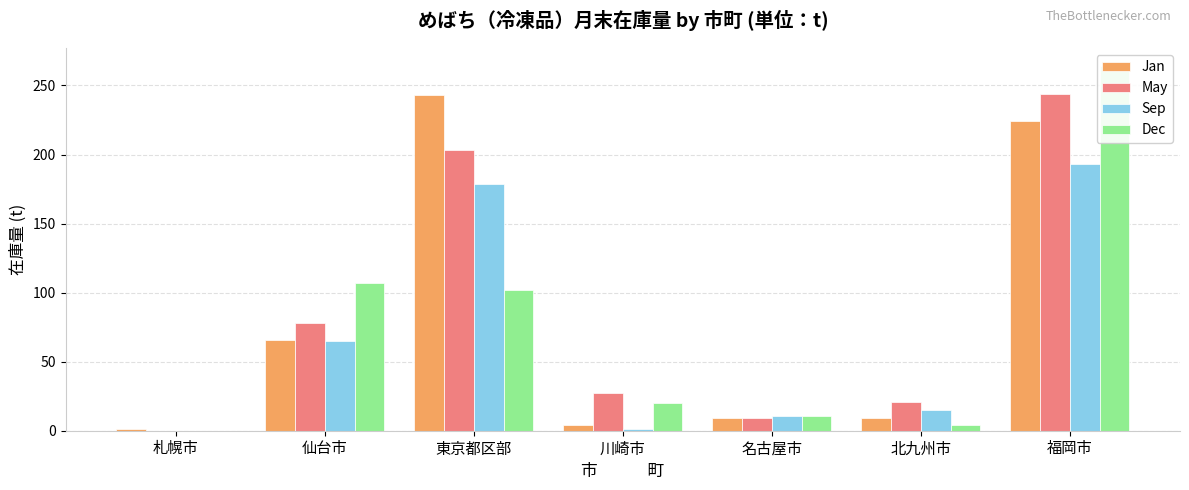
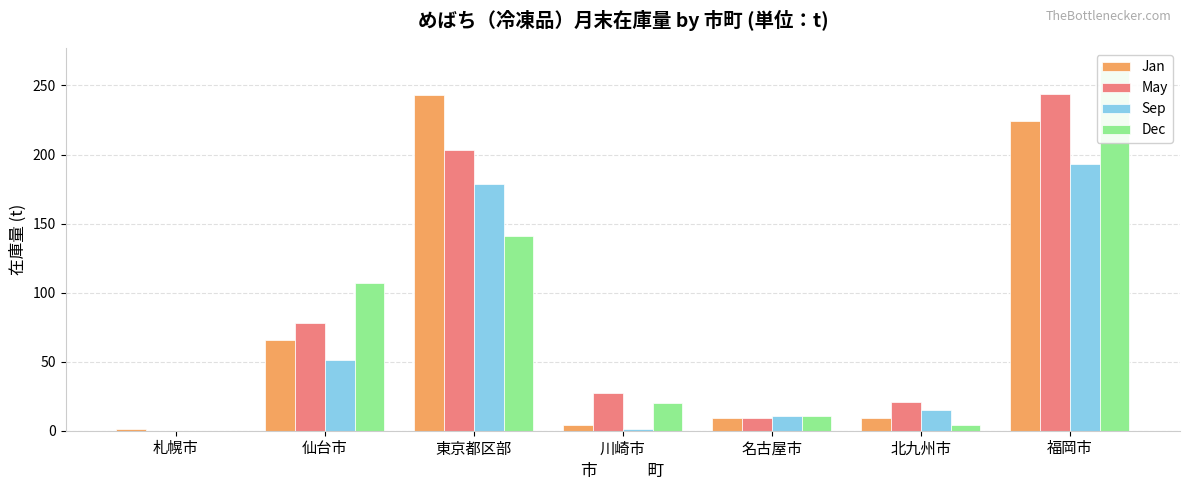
  {
    "Sep": {
      "札幌市": 0,
-     "仙台市": 65,
+     "仙台市": 51,
      "東京都区部": 179,
      "名古屋市": 11,
      "北九州市": 15,
      "福岡市": 193
    },
    "Dec": {
      "札幌市": 0,
      "仙台市": 107,
-     "東京都区部": 102,
+     "東京都区部": 141,
      "川崎市": 20,
      "名古屋市": 11,
      "北九州市": 4
    }
  }
